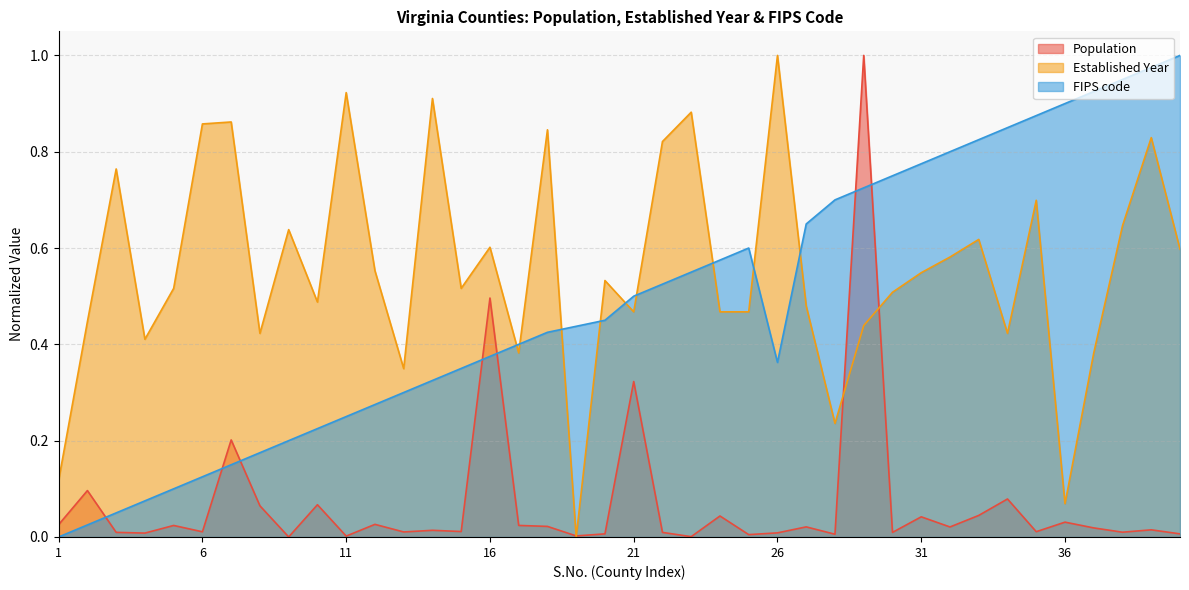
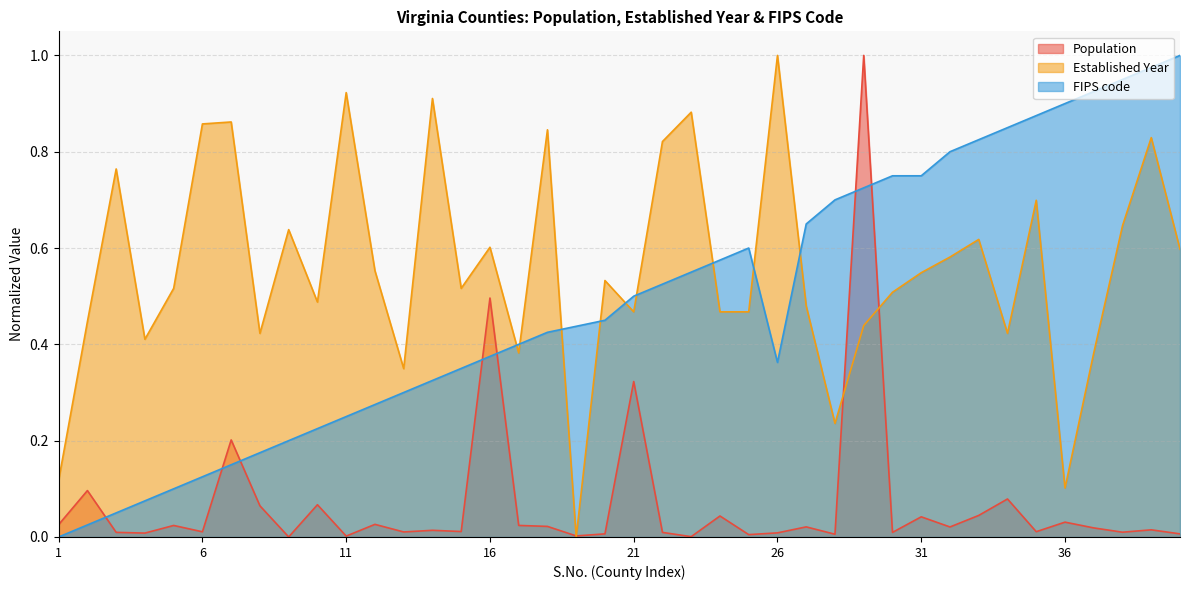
  {
    "Population": {
      "1": 0.03,
      "6": 0.01,
      "11": 0.00,
      "16": 0.50,
      "21": 0.32,
      "26": 0.01,
      "31": 0.04,
      "36": 0.03
    },
    "Established Year": {
      "1": 0.12,
      "6": 0.86,
      "11": 0.92,
      "16": 0.60,
      "21": 0.47,
      "26": 1.00,
      "31": 0.55,
-     "36": 0.07
+     "36": 0.10
    },
    "FIPS code": {
      "1": 0.00,
      "6": 0.13,
      "11": 0.25,
      "16": 0.38,
      "21": 0.50,
      "26": 0.36,
-     "31": 0.78,
+     "31": 0.75,
      "36": 0.90
    }
  }
